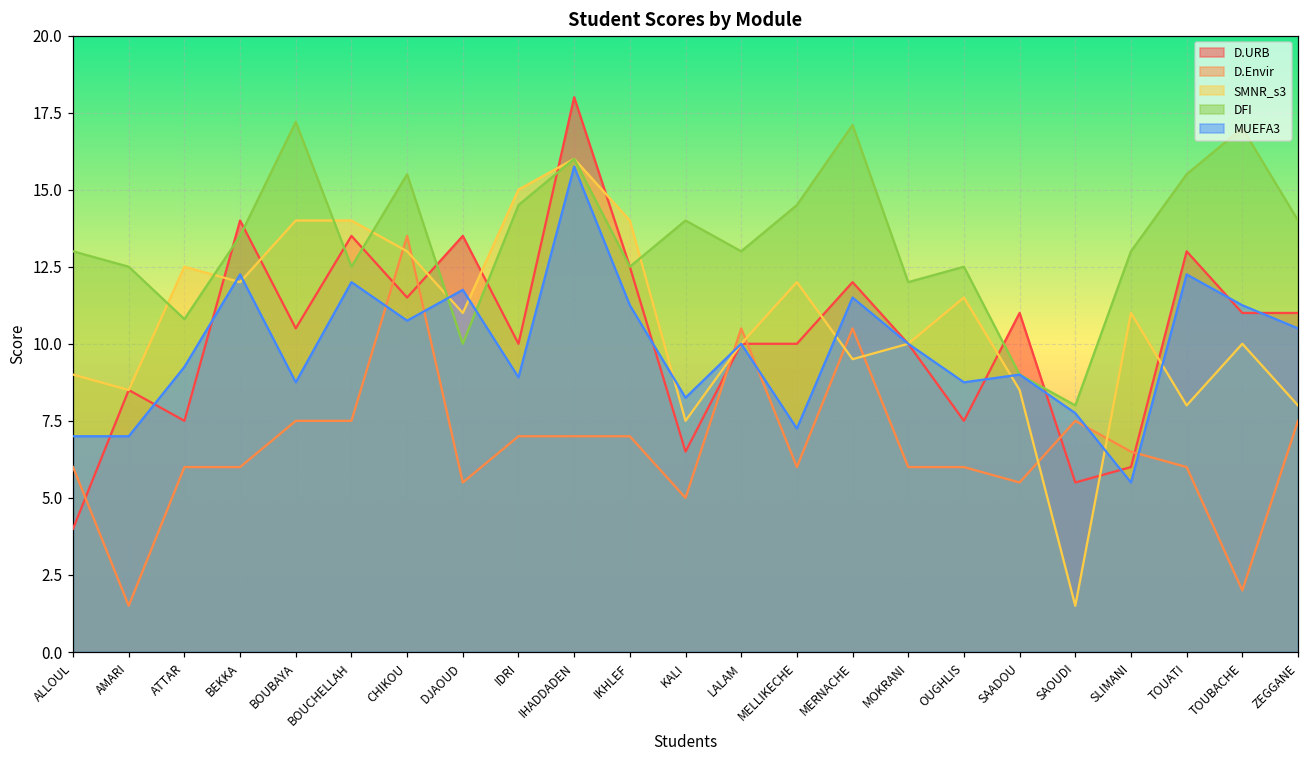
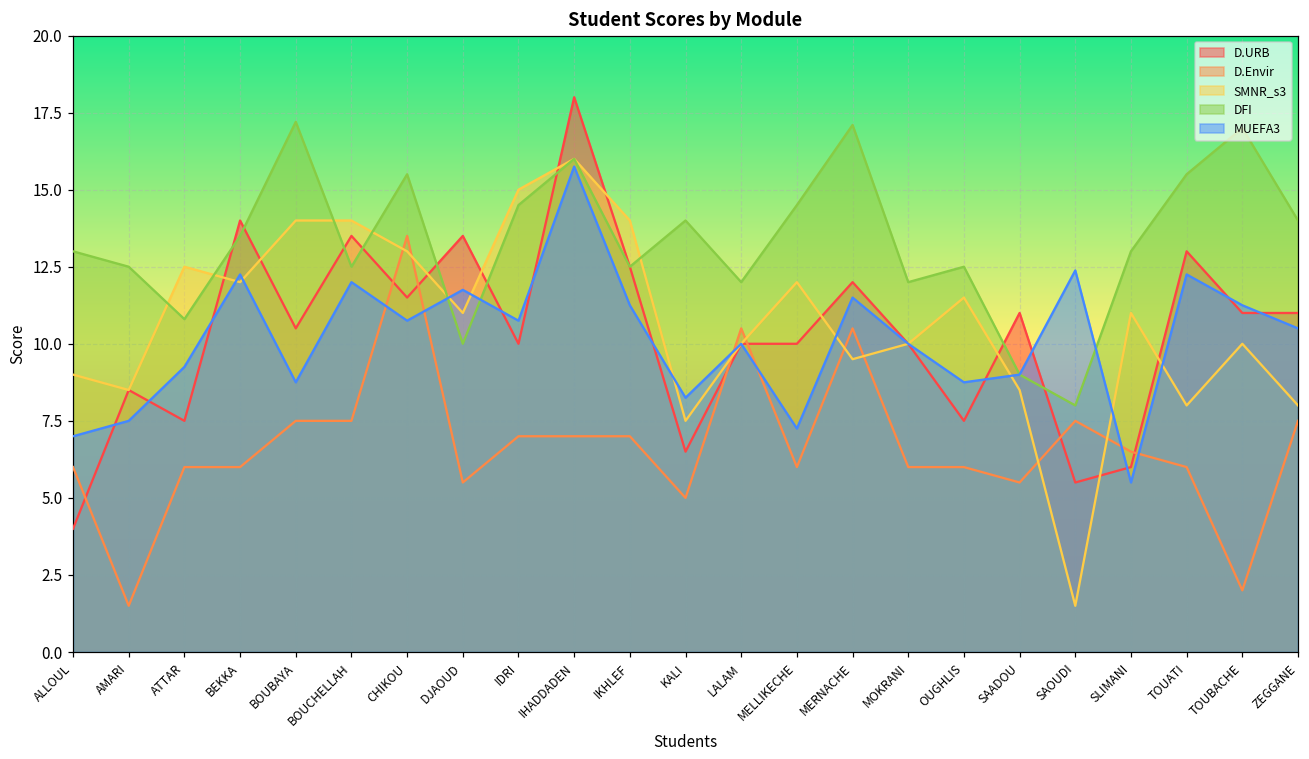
  {
    "DFI": {
      "ALLOUL": 13,
      "AMARI": 12.5,
      "ATTAR": 10.8,
      "BEKKA": 13.5,
      "BOUBAYA": 17.2,
      "BOUCHELLAH": 12.5,
      "CHIKOU": 15.5,
      "DJAOUD": 10,
      "IDRI": 14.5,
      "KALI": 14,
-     "LALAM": 13,
+     "LALAM": 12,
      "MELLIKECHE": 14.5,
      "MERNACHE": 17.1,
      "MOKRANI": 12,
      "OUGHLIS": 12.5,
      "SAOUDI": 8,
      "SLIMANI": 13,
      "TOUATI": 15.5,
      "ZEGGANE": 14
    },
    "MUEFA3": {
      "ALLOUL": 7.0,
-     "AMARI": 7.0,
+     "AMARI": 7.5,
      "ATTAR": 9.3,
      "BEKKA": 12.3,
      "BOUBAYA": 8.8,
      "BOUCHELLAH": 12.0,
      "CHIKOU": 10.8,
      "DJAOUD": 11.8,
-     "IDRI": 8.9,
+     "IDRI": 10.8,
      "IHADDADEN": 15.8,
      "IKHLEF": 11.3,
      "KALI": 8.3,
      "MELLIKECHE": 7.3,
      "MERNACHE": 11.5,
      "OUGHLIS": 8.8,
-     "SAOUDI": 7.8,
+     "SAOUDI": 12.4,
      "SLIMANI": 5.5,
      "TOUATI": 12.3,
      "TOUBACHE": 11.3,
      "ZEGGANE": 10.5
    }
  }
